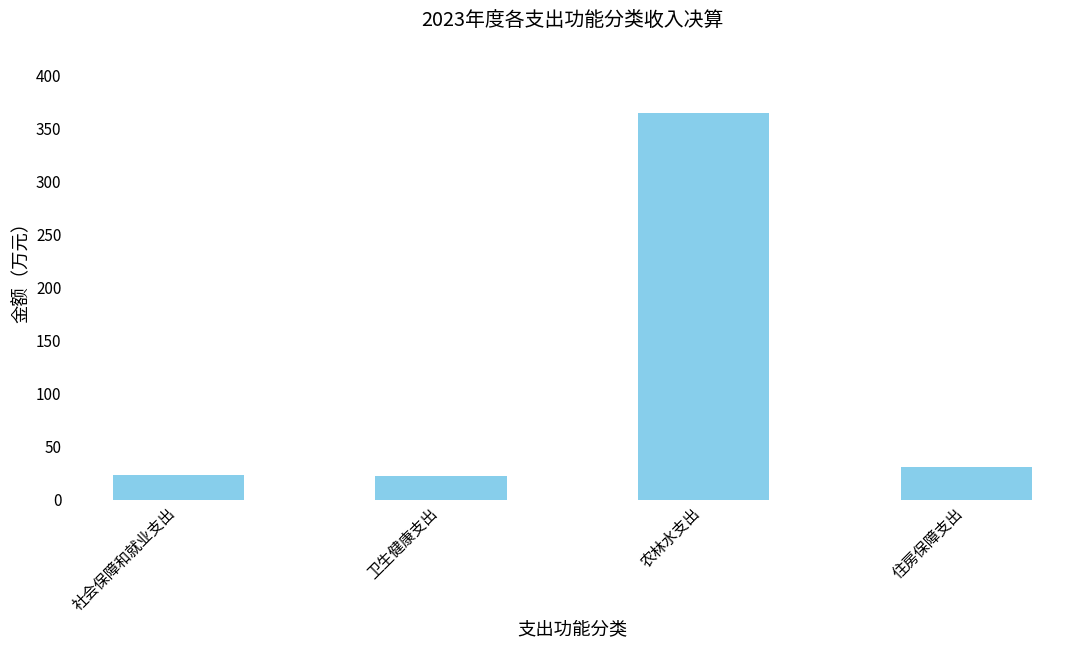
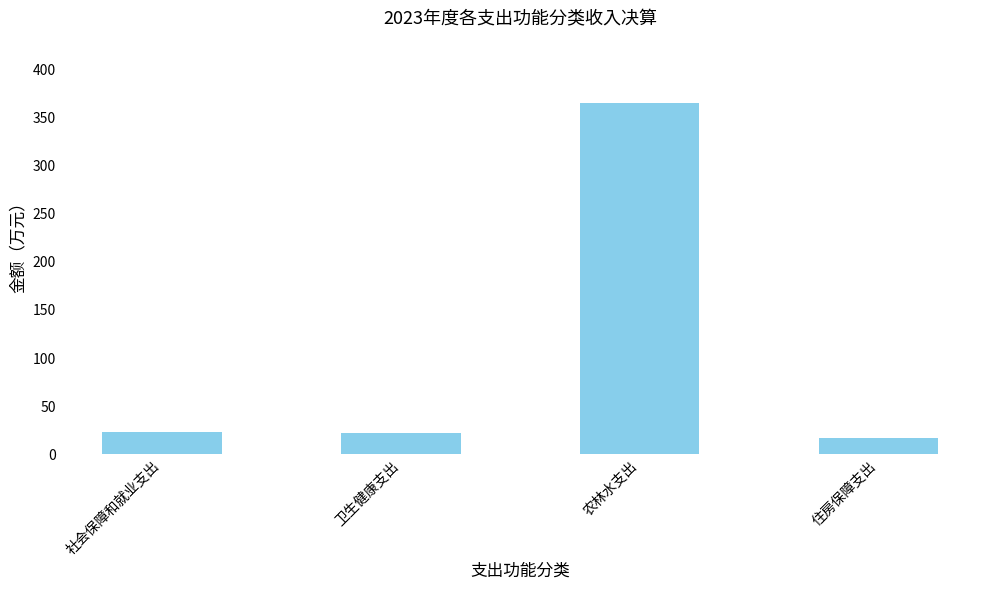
  {
    "社会保障和就业支出": 20,
    "卫生健康支出": 20,
    "农林水支出": 370,
-   "住房保障支出": 30
+   "住房保障支出": 20
  }
